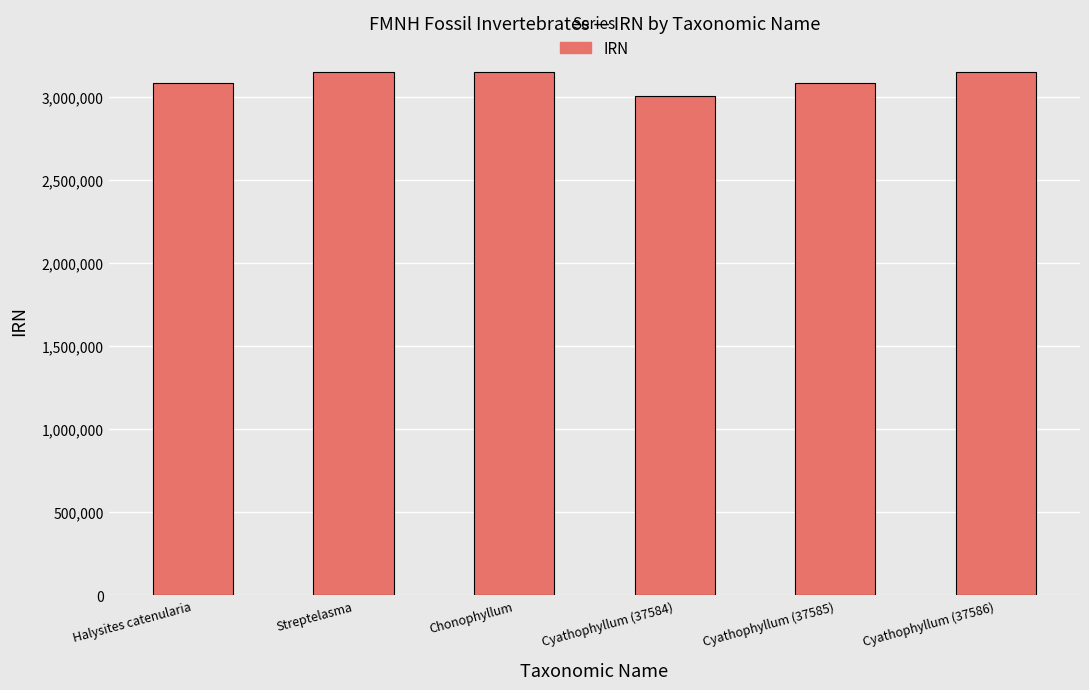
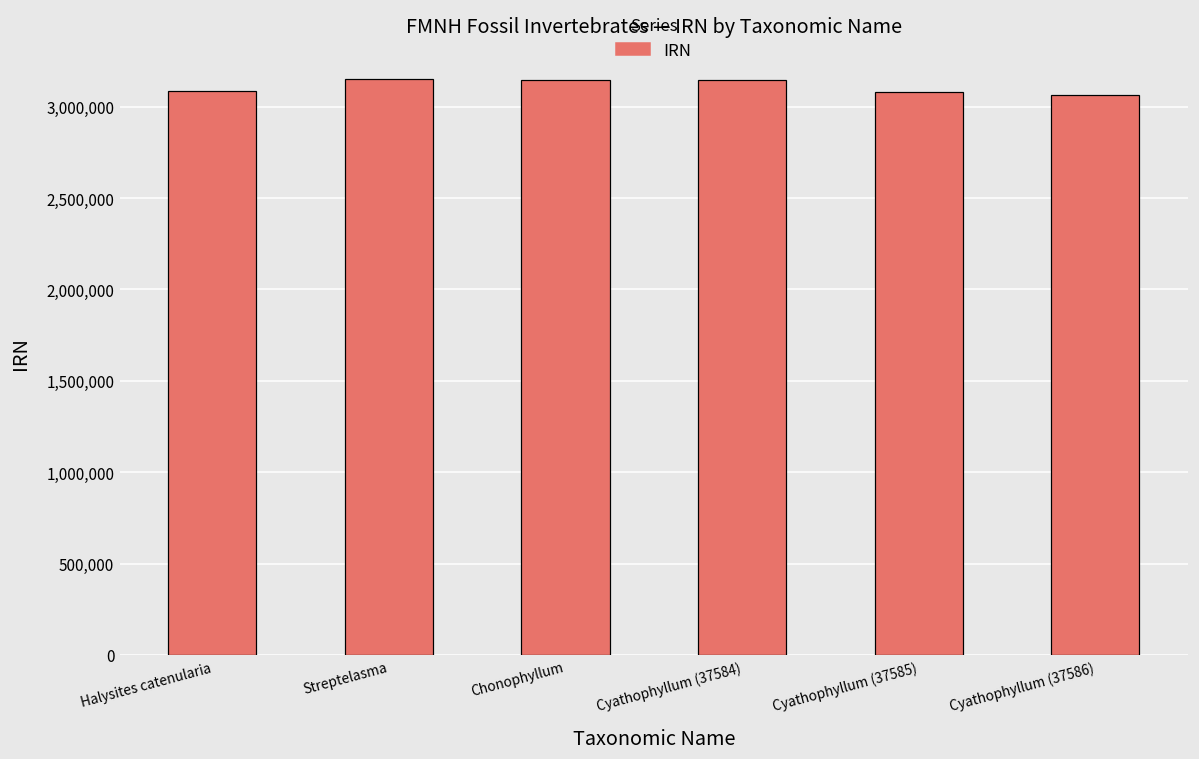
  {
    "Halysites catenularia": "3,090,000",
    "Streptelasma": "3,150,000",
    "Chonophyllum": "3,150,000",
-   "Cyathophyllum (37584)": "3,000,000",
+   "Cyathophyllum (37584)": "3,150,000",
    "Cyathophyllum (37585)": "3,080,000",
-   "Cyathophyllum (37586)": "3,150,000"
+   "Cyathophyllum (37586)": "3,070,000"
  }
